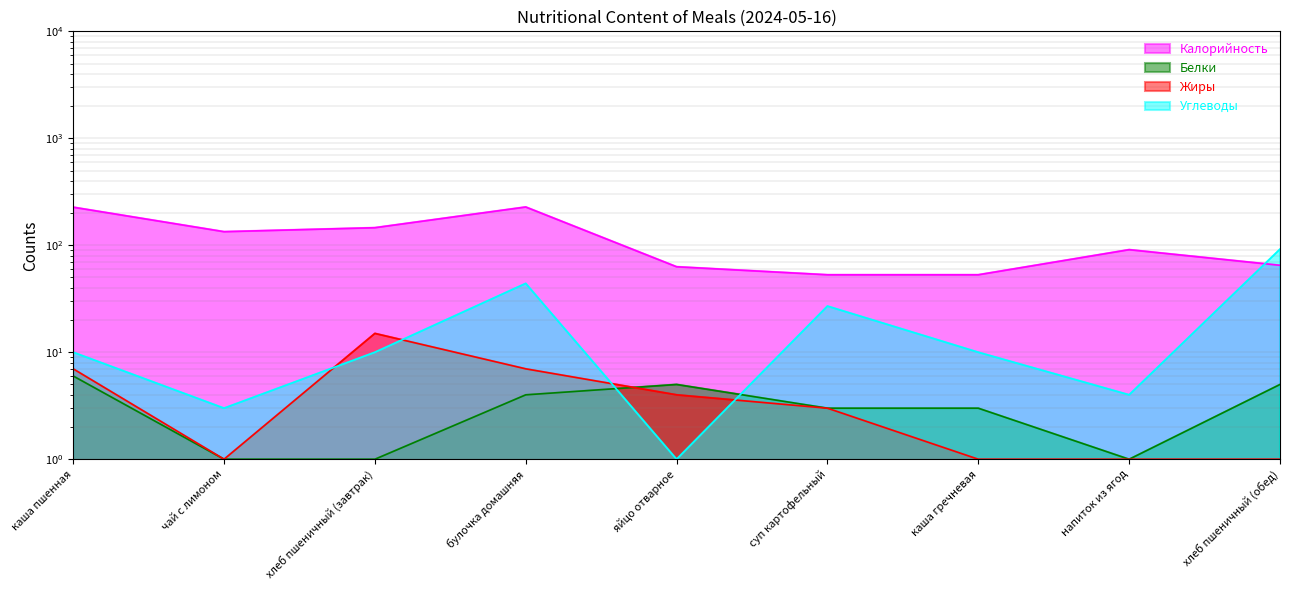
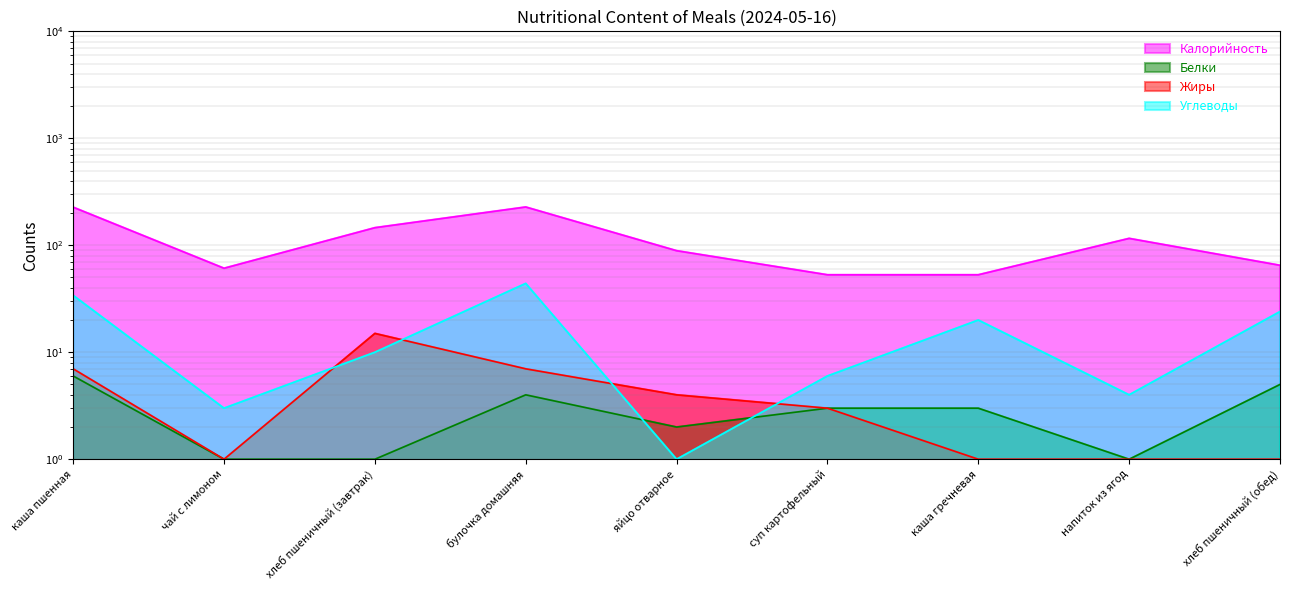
  {
    "Калорийность": {
      "каша пшенная": 230,
-     "чай с лимоном": 130,
+     "чай с лимоном": 60,
      "хлеб пшеничный (завтрак)": 150,
      "булочка домашняя": 230,
-     "яйцо отварное": 60,
+     "яйцо отварное": 90,
      "суп картофельный": 50,
      "каша гречневая": 50,
-     "напиток из ягод": 90,
+     "напиток из ягод": 120,
      "хлеб пшеничный (обед)": 70
    },
    "Белки": {
      "каша пшенная": 6,
      "хлеб пшеничный (завтрак)": 1,
      "булочка домашняя": 4,
-     "яйцо отварное": 5,
+     "яйцо отварное": 2,
      "каша гречневая": 3,
      "хлеб пшеничный (обед)": 5
    },
    "Жиры": {
      "каша пшенная": 7,
      "хлеб пшеничный (завтрак)": 15,
      "булочка домашняя": 7,
      "яйцо отварное": 4,
      "каша гречневая": 1,
      "хлеб пшеничный (обед)": 1
    },
    "Углеводы": {
-     "каша пшенная": 10,
+     "каша пшенная": 34,
      "чай с лимоном": 3,
      "хлеб пшеничный (завтрак)": 10,
      "булочка домашняя": 44,
      "яйцо отварное": 1,
-     "суп картофельный": 27,
-     "каша гречневая": 10,
+     "суп картофельный": 6,
+     "каша гречневая": 20,
      "напиток из ягод": 4,
-     "хлеб пшеничный (обед)": 90
+     "хлеб пшеничный (обед)": 24
    }
  }
